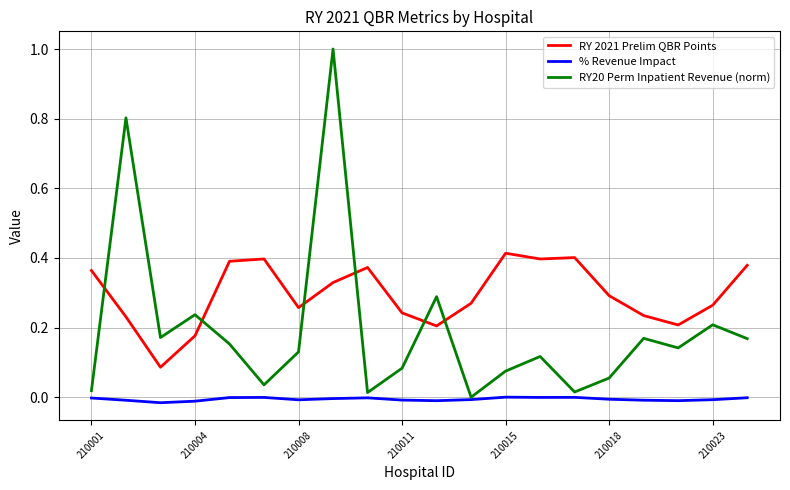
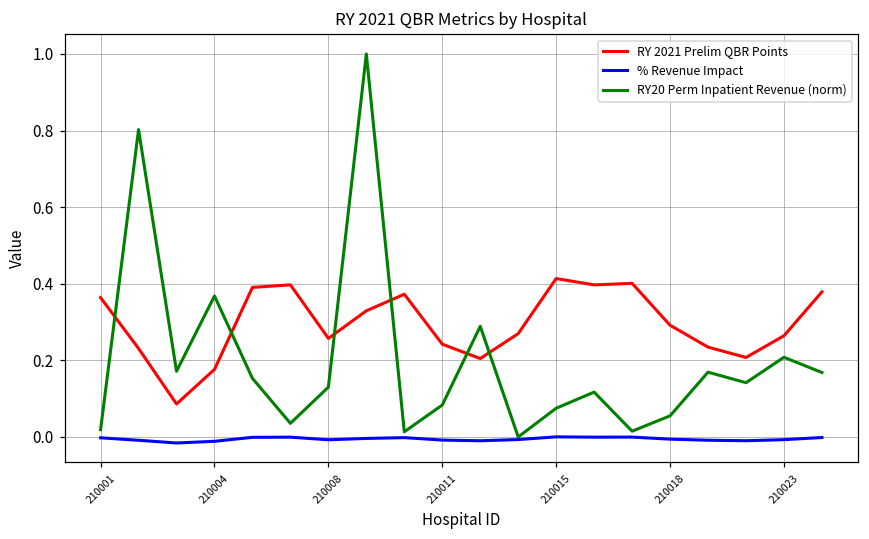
  {
    "RY 2021 Prelim QBR Points": {
      "210001": 0.36,
      "210004": 0.18,
      "210008": 0.26,
      "210011": 0.24,
      "210015": 0.41,
      "210018": 0.29,
      "210023": 0.26
    },
    "% Revenue Impact": {
      "210001": 0.00,
      "210004": -0.01,
      "210008": -0.01,
      "210011": -0.01,
      "210015": 0.00,
      "210018": -0.01,
      "210023": -0.01
    },
    "RY20 Perm Inpatient Revenue (norm)": {
      "210001": 0.02,
-     "210004": 0.24,
+     "210004": 0.37,
      "210008": 0.13,
      "210011": 0.08,
      "210015": 0.08,
      "210018": 0.06,
      "210023": 0.21
    }
  }
